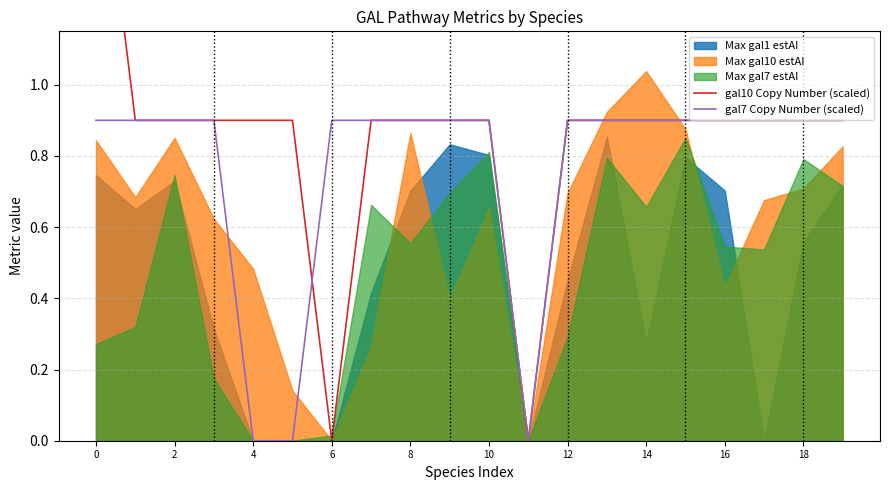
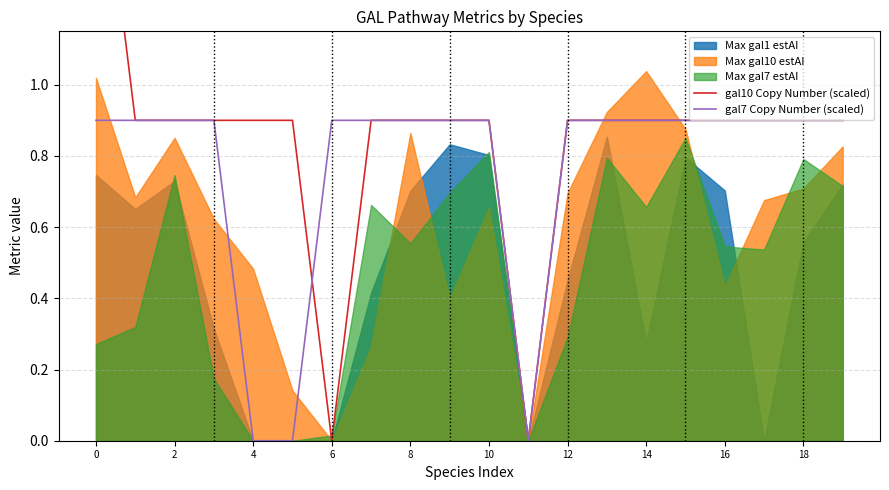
  {
    "Max gal1 estAI": {
      "0": 0.75,
      "2": 0.73,
      "8": 0.70,
      "10": 0.80,
      "12": 0.45,
      "14": 0.28,
      "16": 0.70,
      "18": 0.56
    },
    "gal10 Copy Number (scaled)": {
      "4": 0.90
    },
    "Max gal10 estAI": {
-     "0": 0.84,
+     "0": 1.02,
      "2": 0.85,
      "4": 0.48,
      "8": 0.86,
      "10": 0.66,
      "12": 0.70,
      "14": 1.04,
      "16": 0.43,
      "18": 0.71
    },
    "gal7 Copy Number (scaled)": {
      "0": 0.90,
      "6": 0.90
    },
    "Max gal7 estAI": {
      "0": 0.27,
      "2": 0.75,
      "6": 0.01,
      "8": 0.55,
      "10": 0.81,
      "12": 0.29,
      "14": 0.66,
      "16": 0.55,
      "18": 0.79
    }
  }
